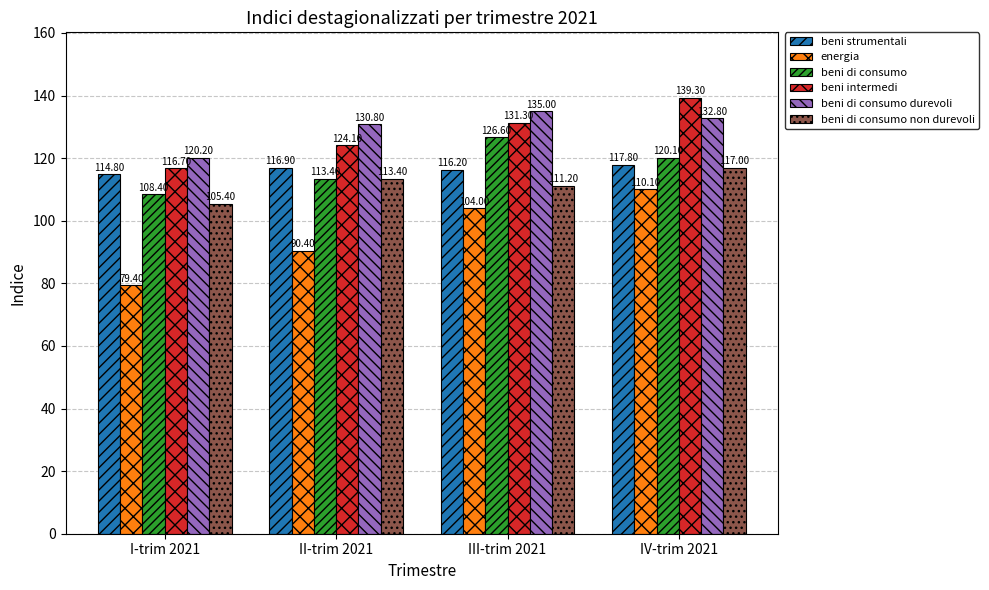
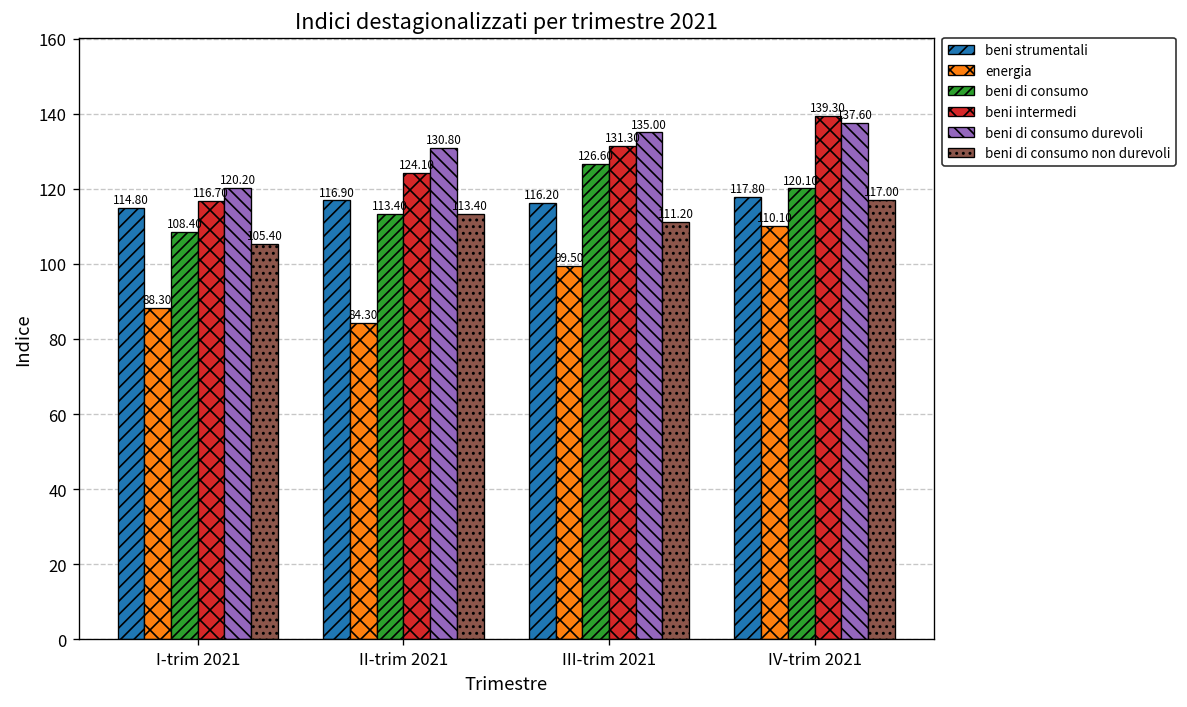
  {
    "beni strumentali": {
      "I-trim 2021": 114.80,
      "II-trim 2021": 116.90,
      "III-trim 2021": 116.20,
      "IV-trim 2021": 117.80
    },
    "energia": {
-     "I-trim 2021": 79.40,
-     "II-trim 2021": 90.40,
-     "III-trim 2021": 104.00,
+     "I-trim 2021": 88.30,
+     "II-trim 2021": 84.30,
+     "III-trim 2021": 99.50,
      "IV-trim 2021": 110.10
    },
    "beni di consumo": {
      "I-trim 2021": 108.40,
      "II-trim 2021": 113.40,
      "III-trim 2021": 126.60,
      "IV-trim 2021": 120.10
    },
    "beni intermedi": {
      "I-trim 2021": 116.70,
      "II-trim 2021": 124.10,
      "III-trim 2021": 131.30,
      "IV-trim 2021": 139.30
    },
    "beni di consumo durevoli": {
      "I-trim 2021": 120.20,
      "II-trim 2021": 130.80,
      "III-trim 2021": 135.00,
-     "IV-trim 2021": 132.80
+     "IV-trim 2021": 137.60
    },
    "beni di consumo non durevoli": {
      "I-trim 2021": 105.40,
      "II-trim 2021": 113.40,
      "III-trim 2021": 111.20,
      "IV-trim 2021": 117.00
    }
  }
